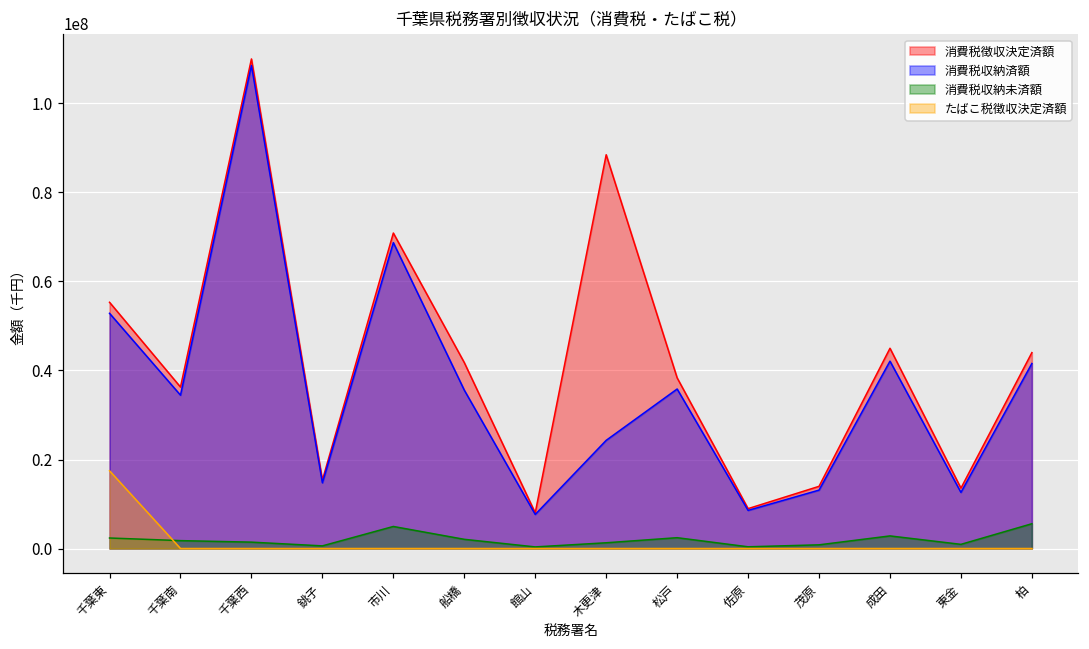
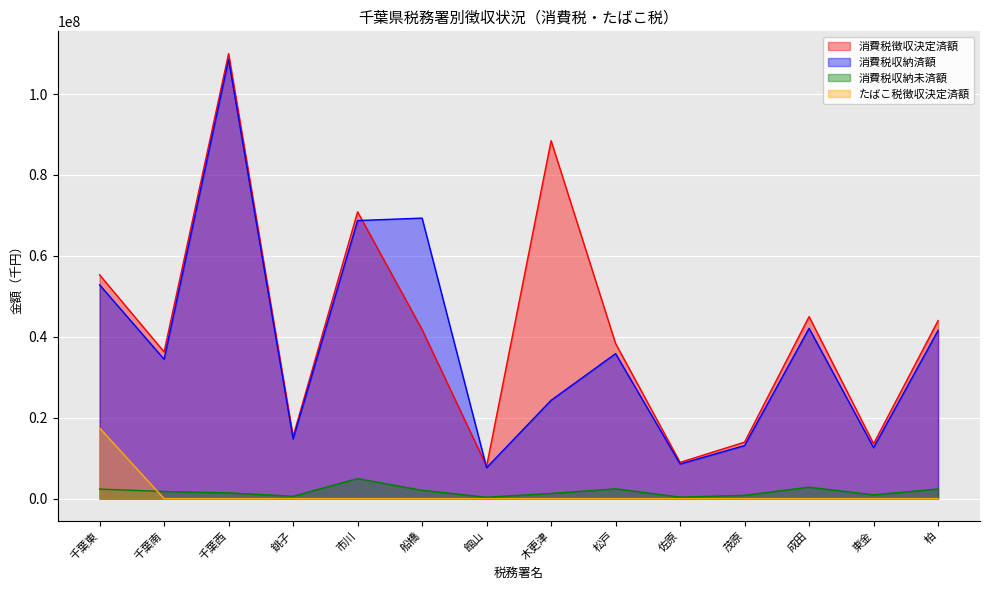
  {
    "消費税徴収決定済額": {
      "千葉東": 55000000,
      "千葉南": 36000000,
      "千葉西": 110000000,
      "市川": 71000000,
      "船橋": 42000000,
      "木更津": 88000000,
      "松戸": 38000000,
      "茂原": 14000000,
      "成田": 45000000,
      "東金": 14000000,
      "柏": 44000000
    },
    "消費税収納済額": {
      "千葉東": 53000000,
      "千葉南": 34000000,
      "千葉西": 109000000,
      "市川": 69000000,
-     "船橋": 36000000,
+     "船橋": 69000000,
      "木更津": 24000000,
      "松戸": 36000000,
      "茂原": 13000000,
      "成田": 42000000,
      "東金": 13000000,
      "柏": 42000000
    },
    "消費税収納未済額": {
      "千葉東": 2000000,
      "千葉南": 2000000,
      "千葉西": 1000000,
      "市川": 5000000,
      "船橋": 2000000,
      "木更津": 1000000,
      "松戸": 2000000,
      "茂原": 1000000,
      "成田": 3000000,
      "東金": 1000000,
-     "柏": 6000000
+     "柏": 2000000
    },
    "たばこ税徴収決定済額": {
      "千葉東": 17000000,
      "千葉南": 0,
      "千葉西": 0,
      "市川": 0,
      "船橋": 0,
      "木更津": 0,
      "松戸": 0,
      "茂原": 0,
      "成田": 0,
      "東金": 0,
      "柏": 0
    }
  }
